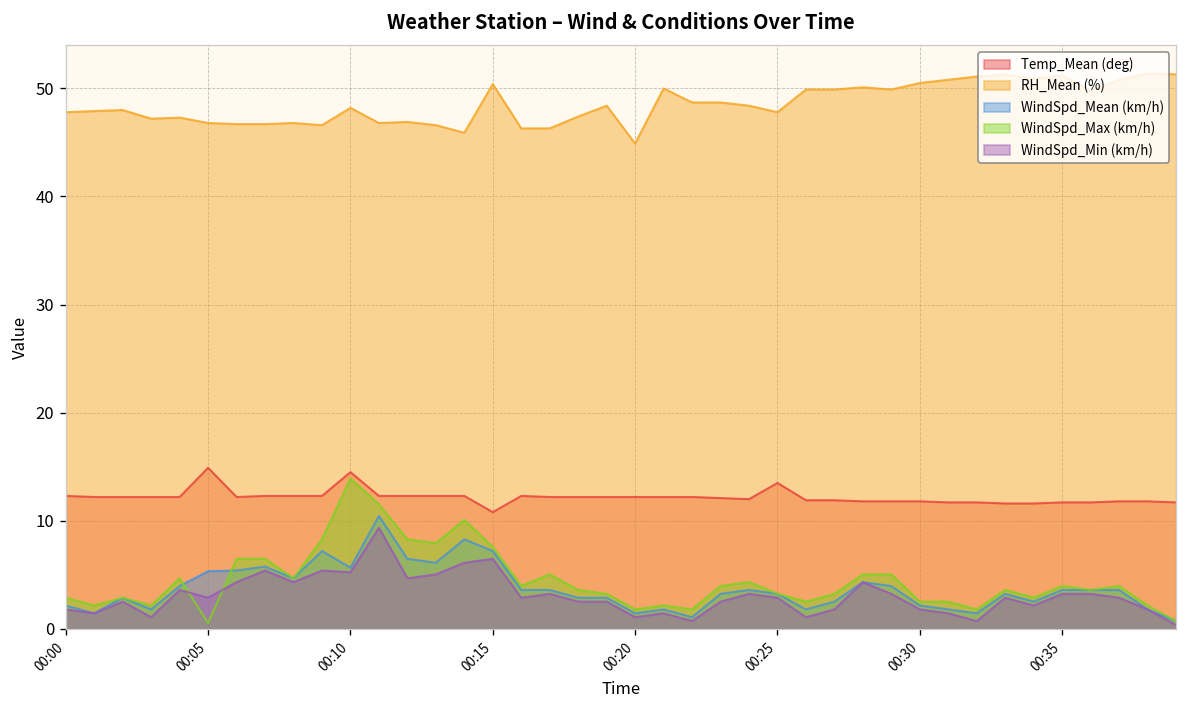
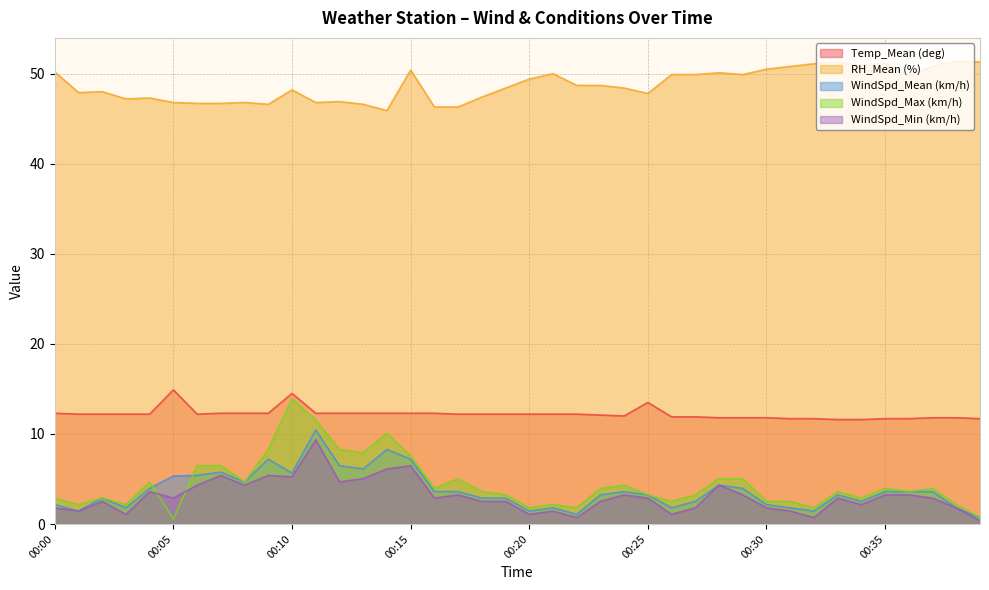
  {
    "Temp_Mean (deg)": {
      "00:00": 12,
      "00:05": 15,
      "00:10": 15,
-     "00:15": 11,
+     "00:15": 12,
      "00:20": 12,
      "00:25": 14,
      "00:30": 12,
      "00:35": 12
    },
    "RH_Mean (%)": {
-     "00:00": 48,
+     "00:00": 50,
      "00:05": 47,
      "00:10": 48,
      "00:15": 50,
-     "00:20": 45,
+     "00:20": 49,
      "00:25": 48,
      "00:30": 51
    },
    "WindSpd_Mean (km/h)": {
      "00:00": 2,
      "00:05": 5,
      "00:10": 6,
      "00:15": 7,
      "00:20": 1,
      "00:30": 2,
      "00:35": 4
    },
    "WindSpd_Max (km/h)": {
      "00:00": 3,
      "00:05": 1,
      "00:10": 14,
      "00:15": 8,
      "00:20": 2,
      "00:30": 3,
      "00:35": 4
    },
    "WindSpd_Min (km/h)": {
      "00:00": 2,
      "00:05": 3,
      "00:10": 5,
      "00:15": 6,
      "00:20": 1,
      "00:25": 3,
      "00:30": 2,
      "00:35": 3
    }
  }
